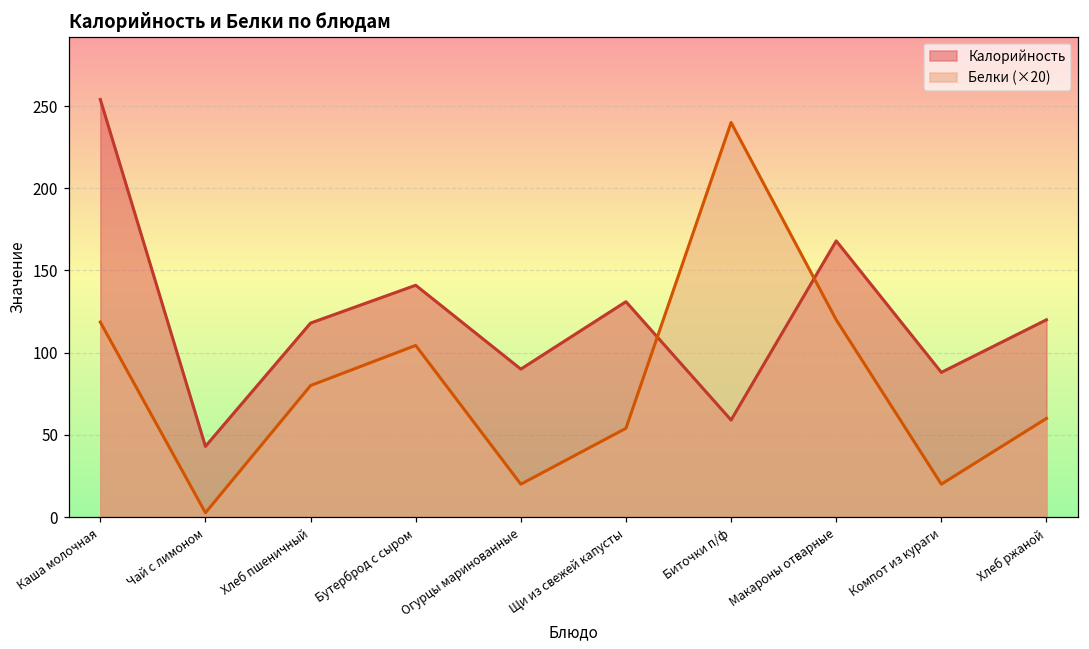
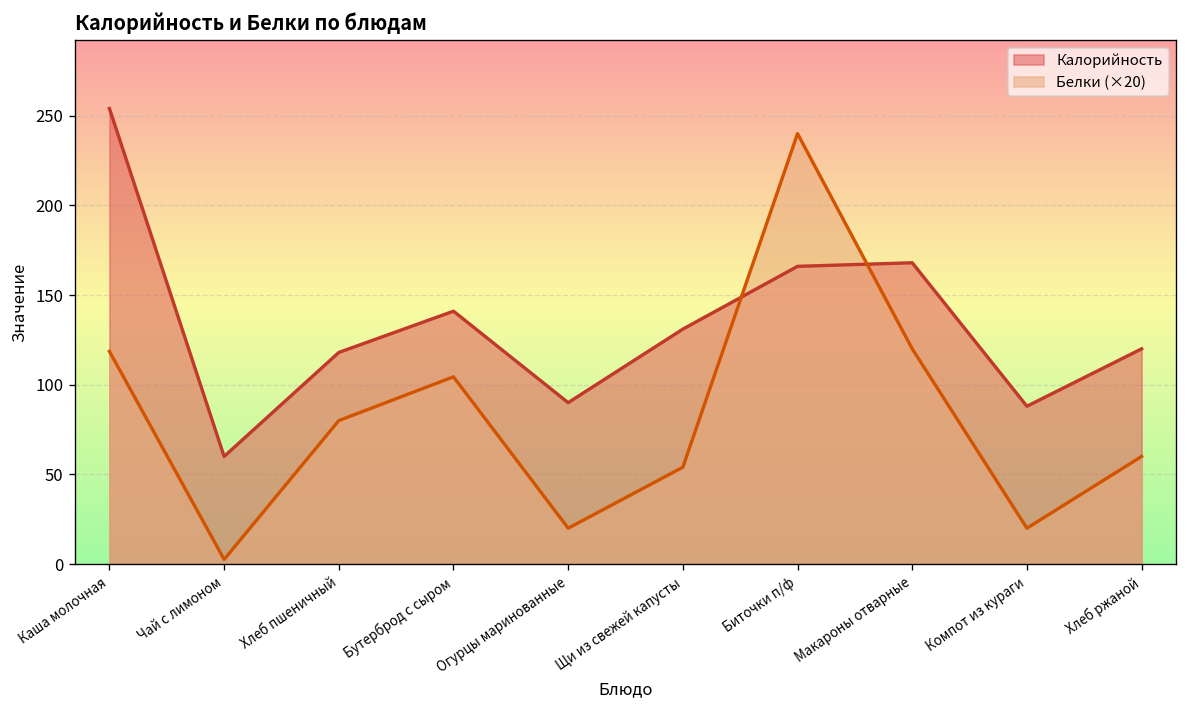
  {
    "Калорийность": {
      "Каша молочная": 254,
-     "Чай с лимоном": 43,
+     "Чай с лимоном": 60,
      "Хлеб пшеничный": 118,
      "Бутерброд с сыром": 141,
      "Огурцы маринованные": 90,
      "Щи из свежей капусты": 131,
-     "Биточки п/ф": 59,
+     "Биточки п/ф": 166,
      "Макароны отварные": 168,
      "Компот из кураги": 88,
      "Хлеб ржаной": 120
    },
    "Белки (×20)": {
      "Каша молочная": 119,
      "Чай с лимоном": 3,
      "Хлеб пшеничный": 80,
      "Бутерброд с сыром": 104,
      "Огурцы маринованные": 20,
      "Щи из свежей капусты": 54,
      "Биточки п/ф": 240,
      "Макароны отварные": 120,
      "Компот из кураги": 20,
      "Хлеб ржаной": 60
    }
  }
